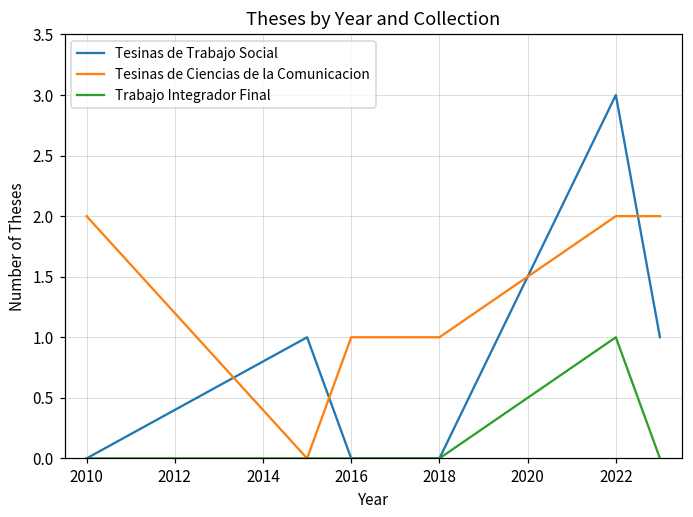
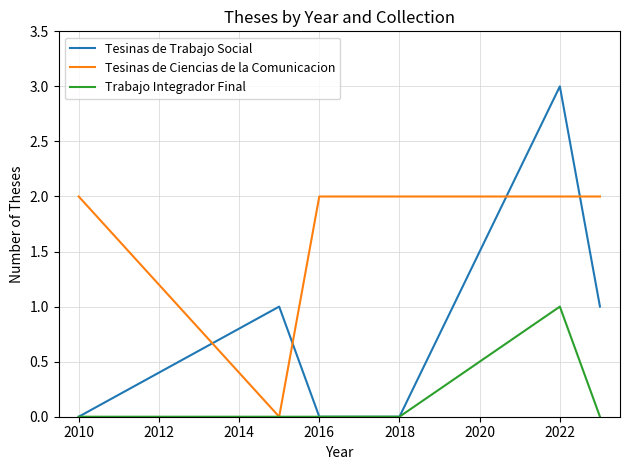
  {
    "Tesinas de Trabajo Social": {
      "2022": 3
    },
    "Tesinas de Ciencias de la Comunicacion": {
      "2010": 2,
-     "2016": 1,
-     "2018": 1,
+     "2016": 2,
+     "2018": 2,
      "2022": 2
    },
    "Trabajo Integrador Final": {
      "2022": 1
    }
  }
